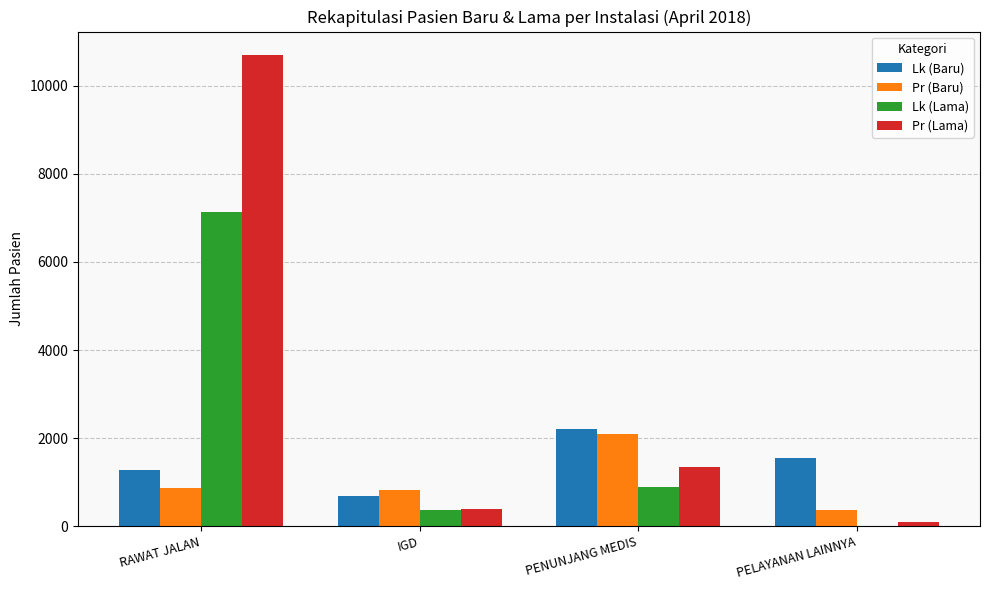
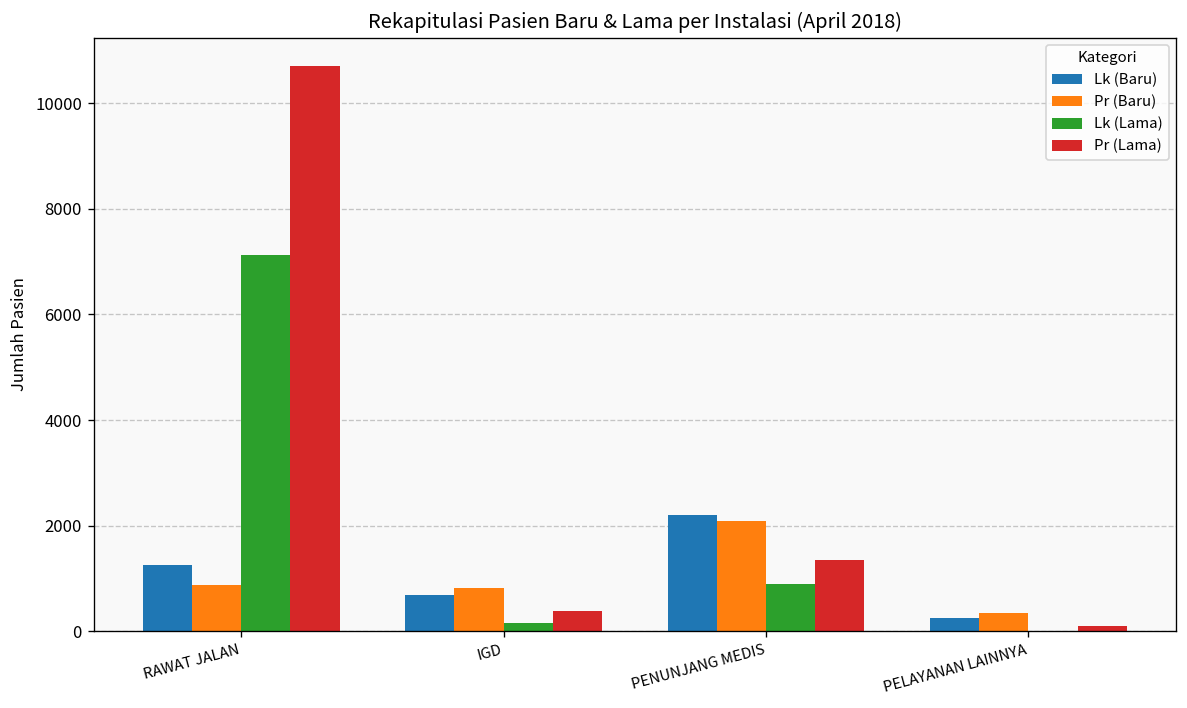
  {
    "Lk (Baru)": {
      "RAWAT JALAN": 1300,
      "IGD": 700,
      "PENUNJANG MEDIS": 2200,
-     "PELAYANAN LAINNYA": 1500
+     "PELAYANAN LAINNYA": 200
    },
    "Pr (Baru)": {
      "RAWAT JALAN": 900,
      "IGD": 800,
      "PENUNJANG MEDIS": 2100,
      "PELAYANAN LAINNYA": 400
    },
    "Lk (Lama)": {
      "RAWAT JALAN": 7100,
-     "IGD": 400,
+     "IGD": 200,
      "PENUNJANG MEDIS": 900
    },
    "Pr (Lama)": {
      "RAWAT JALAN": 10700,
      "IGD": 400,
      "PENUNJANG MEDIS": 1300,
      "PELAYANAN LAINNYA": 100
    }
  }
